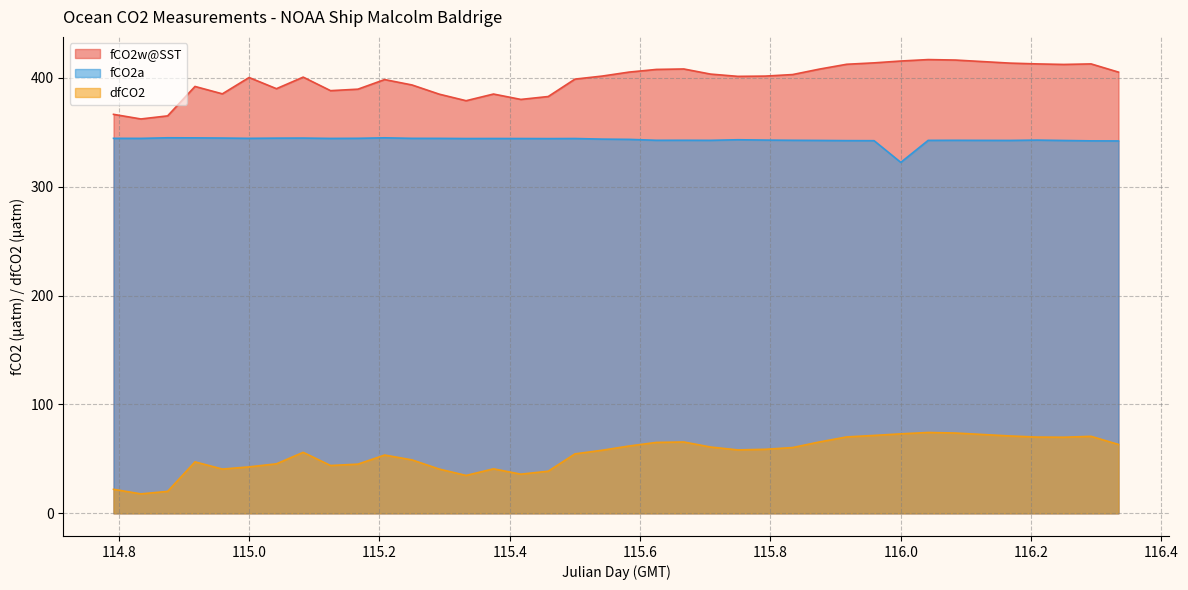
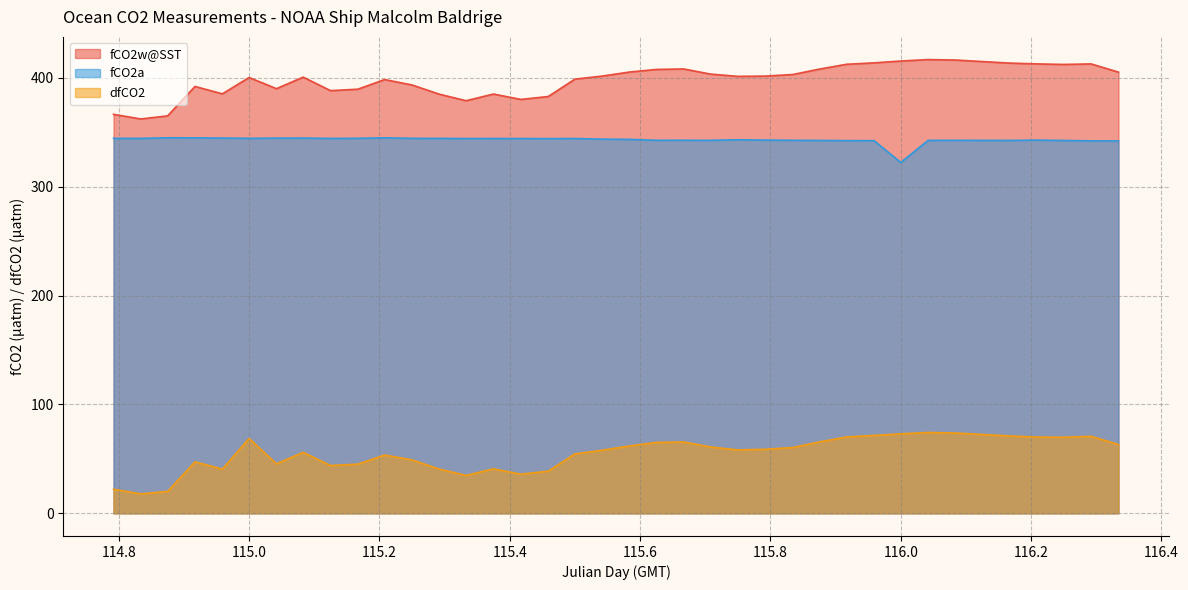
  {
    "fCO2w@SST": {
      "115.0": 400,
      "116.0": 415
    },
    "fCO2a": {
      "115.0": 344,
      "116.0": 322
    },
    "dfCO2": {
-     "115.0": 43,
+     "115.0": 69,
      "116.0": 73
    }
  }
